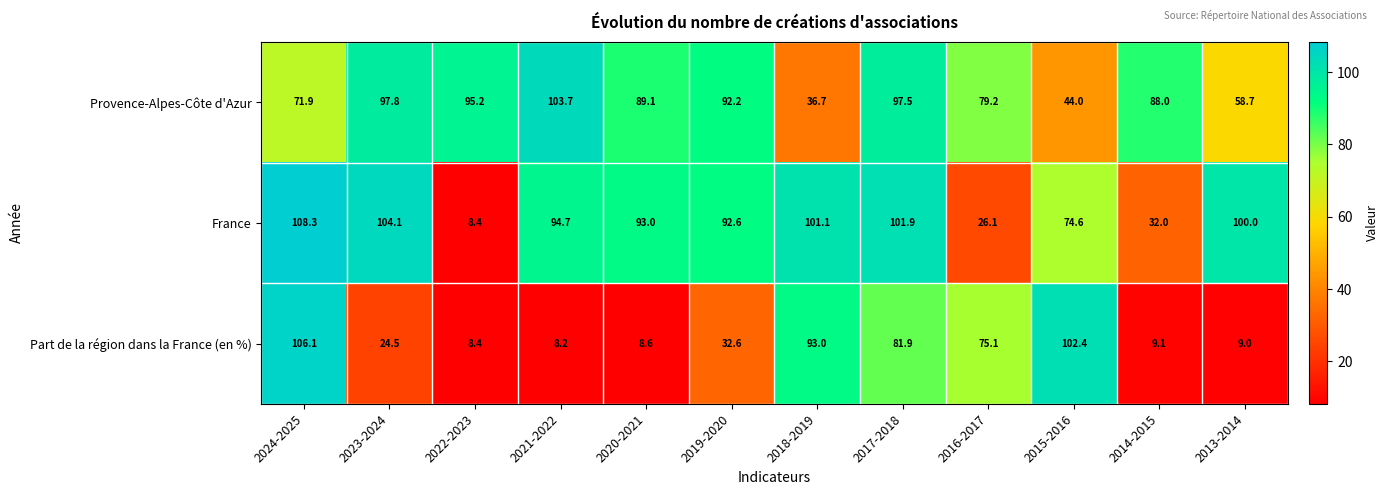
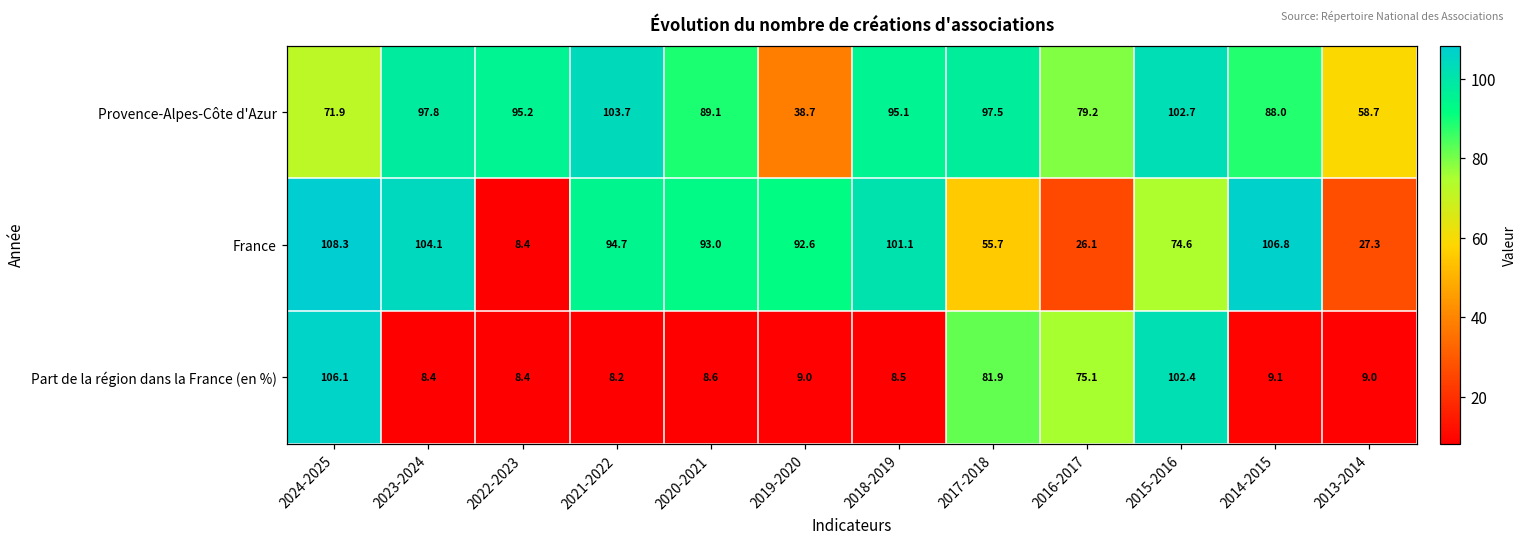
  {
    "Provence-Alpes-Côte d'Azur": {
      "2024-2025": 71.9,
      "2023-2024": 97.8,
      "2022-2023": 95.2,
      "2021-2022": 103.7,
      "2020-2021": 89.1,
-     "2019-2020": 92.2,
-     "2018-2019": 36.7,
+     "2019-2020": 38.7,
+     "2018-2019": 95.1,
      "2017-2018": 97.5,
      "2016-2017": 79.2,
-     "2015-2016": 44.0,
+     "2015-2016": 102.7,
      "2014-2015": 88.0,
      "2013-2014": 58.7
    },
    "France": {
      "2024-2025": 108.3,
      "2023-2024": 104.1,
      "2022-2023": 8.4,
      "2021-2022": 94.7,
      "2020-2021": 93.0,
      "2019-2020": 92.6,
      "2018-2019": 101.1,
-     "2017-2018": 101.9,
+     "2017-2018": 55.7,
      "2016-2017": 26.1,
      "2015-2016": 74.6,
-     "2014-2015": 32.0,
-     "2013-2014": 100.0
+     "2014-2015": 106.8,
+     "2013-2014": 27.3
    },
    "Part de la région dans la France (en %)": {
      "2024-2025": 106.1,
-     "2023-2024": 24.5,
+     "2023-2024": 8.4,
      "2022-2023": 8.4,
      "2021-2022": 8.2,
      "2020-2021": 8.6,
-     "2019-2020": 32.6,
-     "2018-2019": 93.0,
+     "2019-2020": 9.0,
+     "2018-2019": 8.5,
      "2017-2018": 81.9,
      "2016-2017": 75.1,
      "2015-2016": 102.4,
      "2014-2015": 9.1,
      "2013-2014": 9.0
    }
  }
